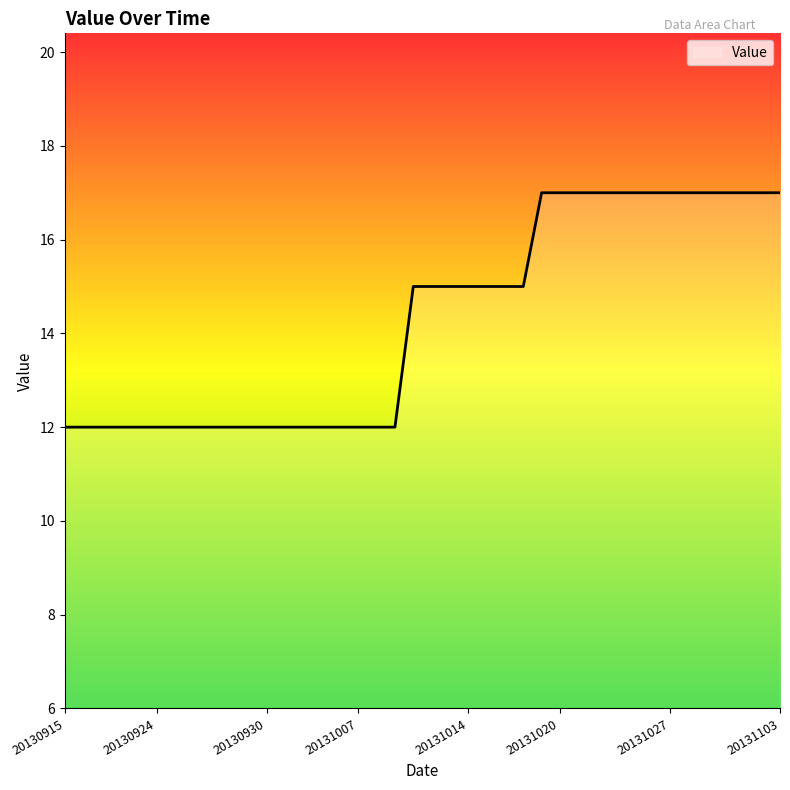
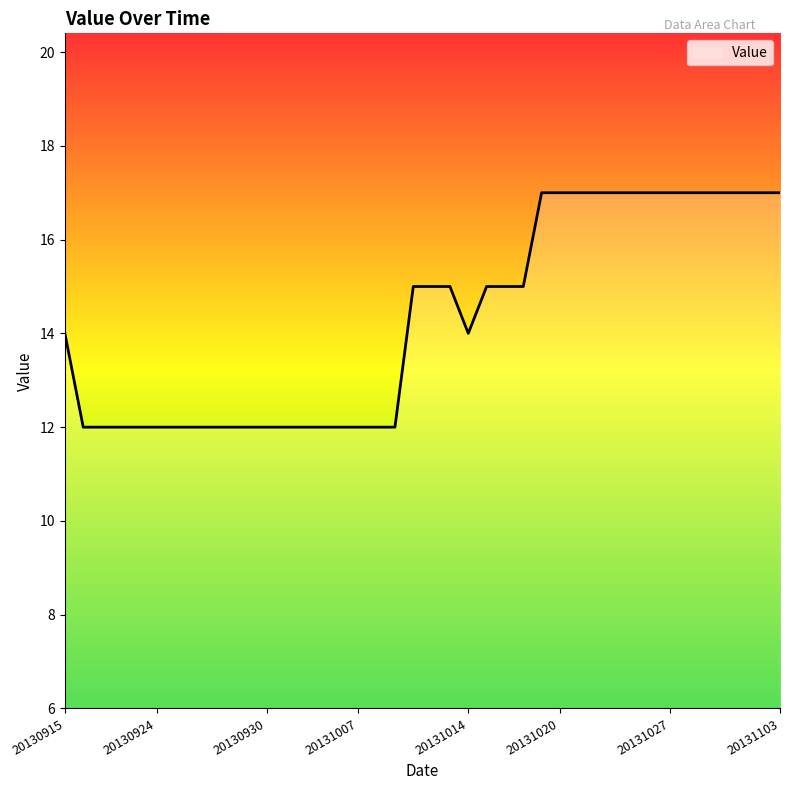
  {
-   "20130915": 12,
+   "20130915": 14,
    "20130930": 12,
    "20131007": 12,
-   "20131014": 15,
+   "20131014": 14,
    "20131020": 17,
    "20131027": 17,
    "20131103": 17
  }
